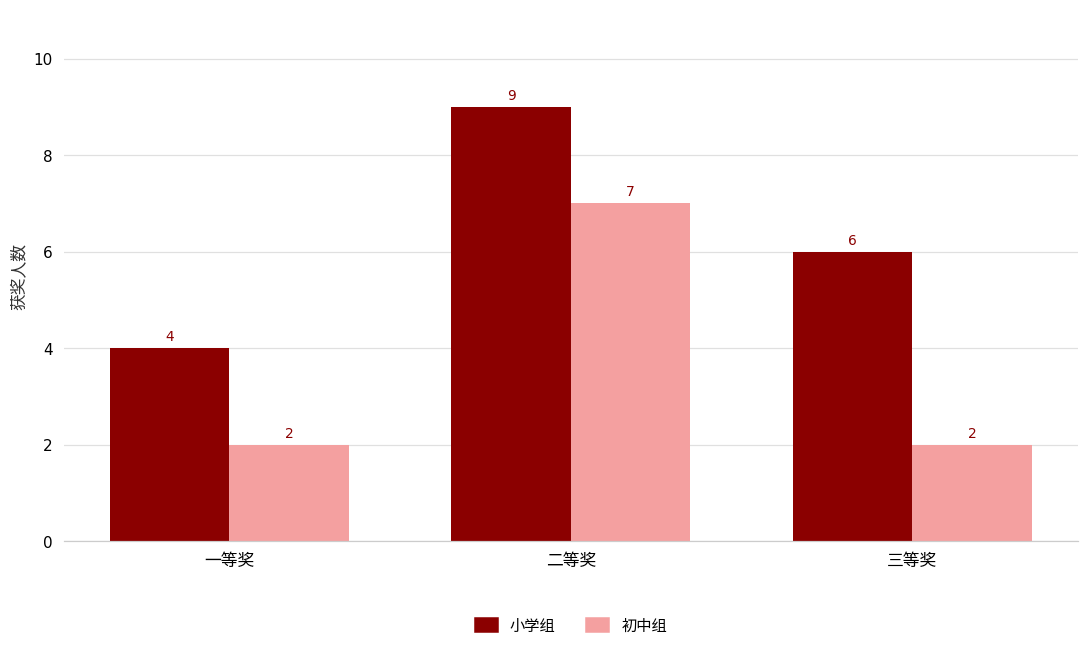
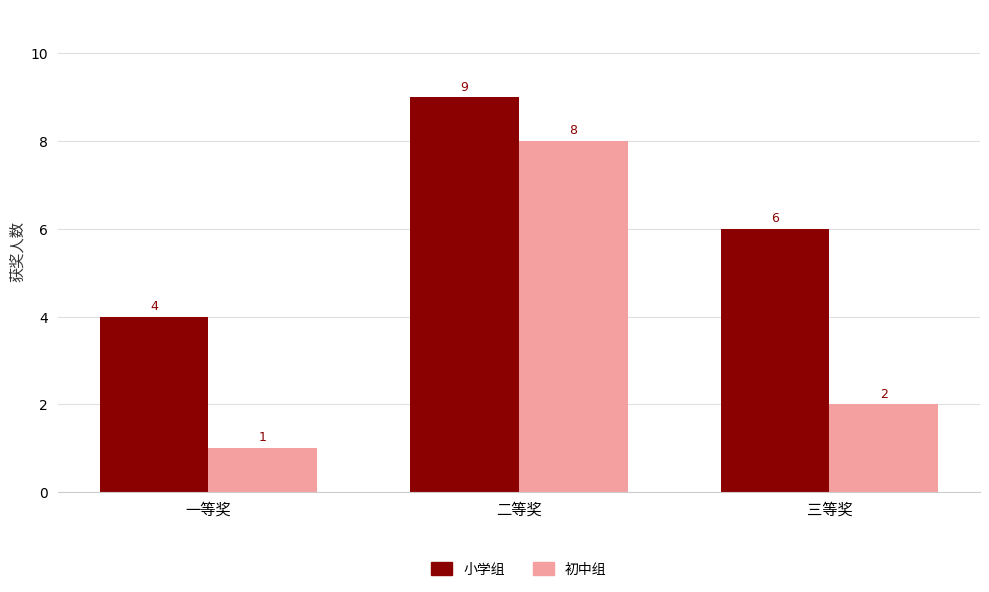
  {
    "小学组": {
      "一等奖": 4,
      "二等奖": 9,
      "三等奖": 6
    },
    "初中组": {
-     "一等奖": 2,
-     "二等奖": 7,
+     "一等奖": 1,
+     "二等奖": 8,
      "三等奖": 2
    }
  }
